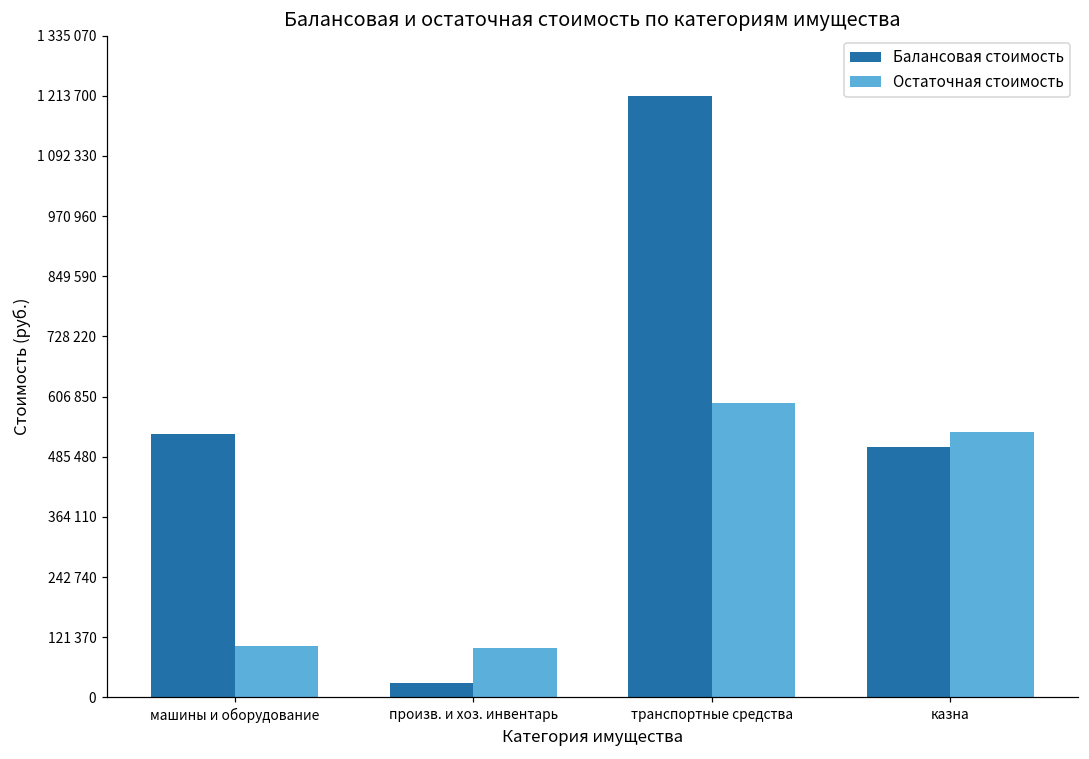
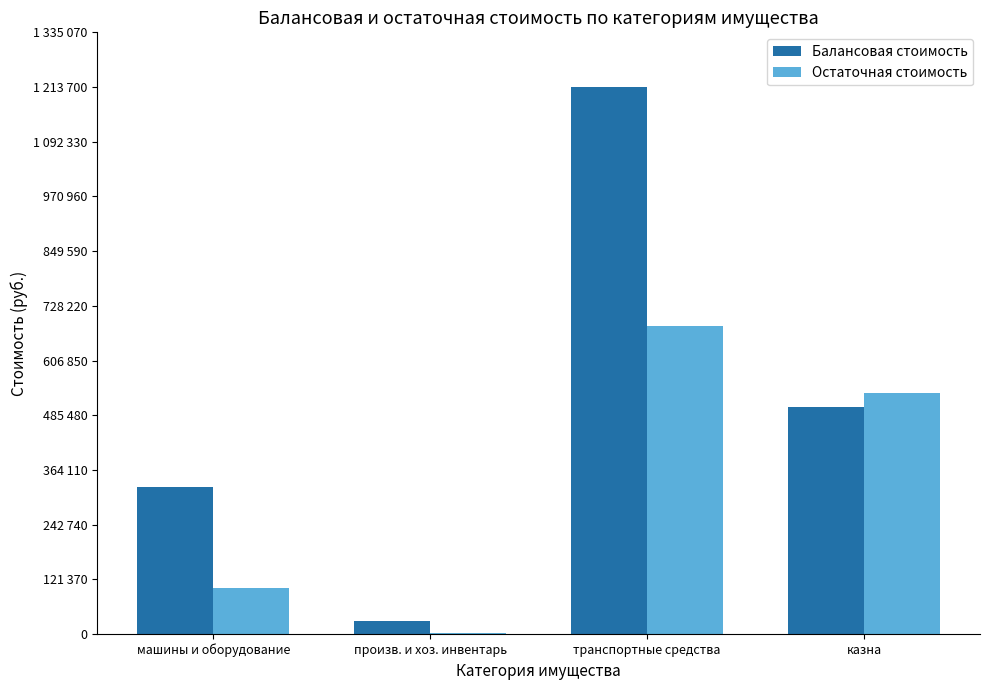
  {
    "Балансовая стоимость": {
-     "машины и оборудование": 530000,
+     "машины и оборудование": 330000,
      "произв. и хоз. инвентарь": 30000,
      "транспортные средства": 1210000,
      "казна": 500000
    },
    "Остаточная стоимость": {
      "машины и оборудование": 100000,
-     "произв. и хоз. инвентарь": 100000,
-     "транспортные средства": 590000,
+     "произв. и хоз. инвентарь": 0,
+     "транспортные средства": 680000,
      "казна": 540000
    }
  }
